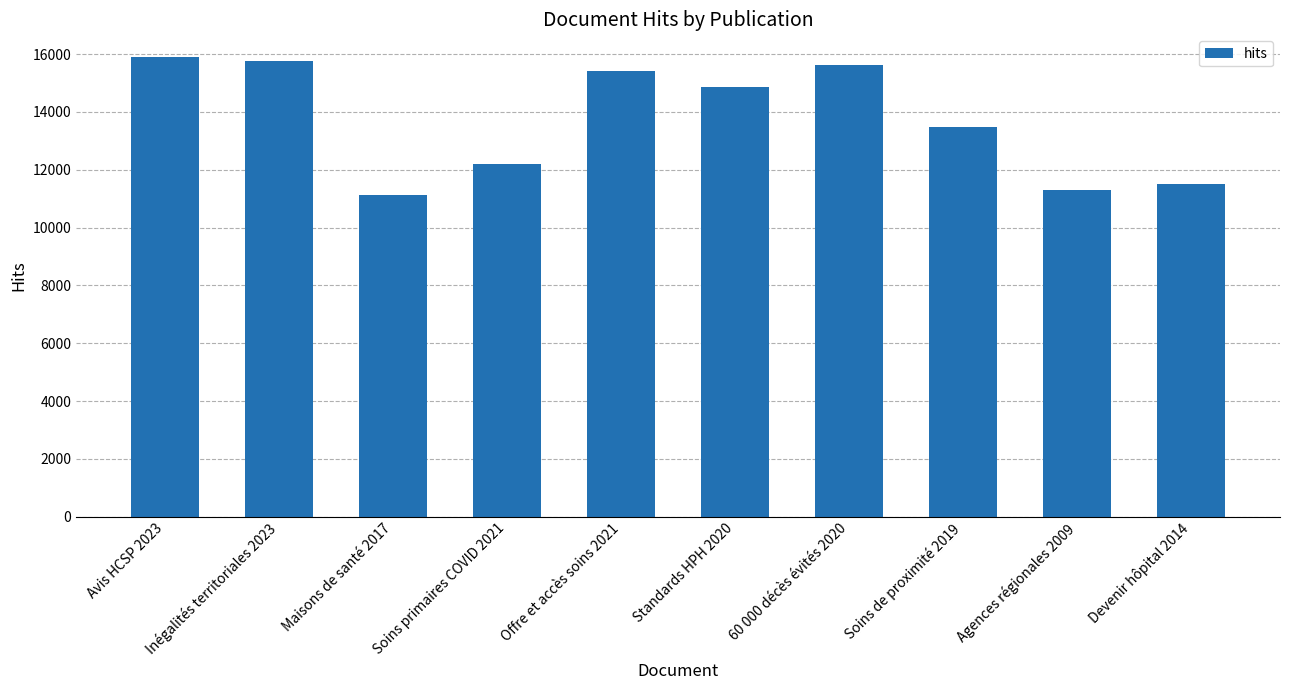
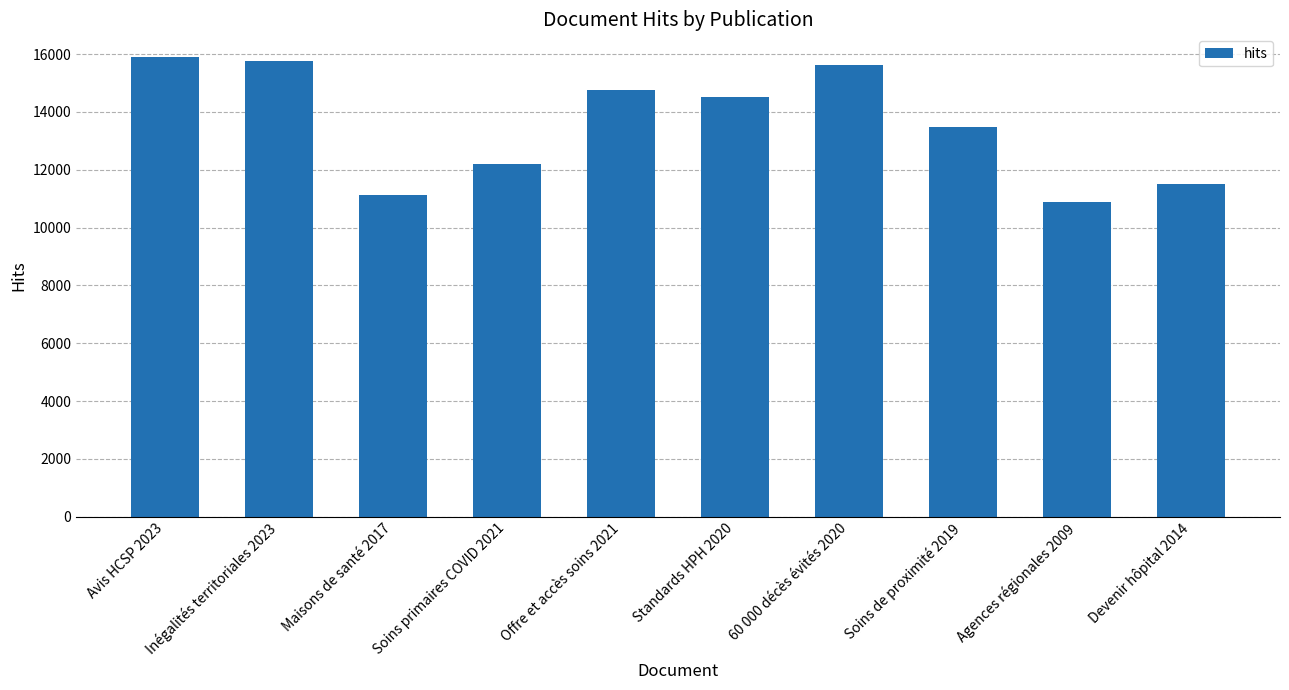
  {
    "Avis HCSP 2023": 15900,
    "Inégalités territoriales 2023": 15800,
    "Maisons de santé 2017": 11100,
    "Soins primaires COVID 2021": 12200,
-   "Offre et accès soins 2021": 15400,
-   "Standards HPH 2020": 14900,
+   "Offre et accès soins 2021": 14800,
+   "Standards HPH 2020": 14500,
    "60 000 décès évités 2020": 15600,
    "Soins de proximité 2019": 13500,
-   "Agences régionales 2009": 11300,
+   "Agences régionales 2009": 10900,
    "Devenir hôpital 2014": 11500
  }
